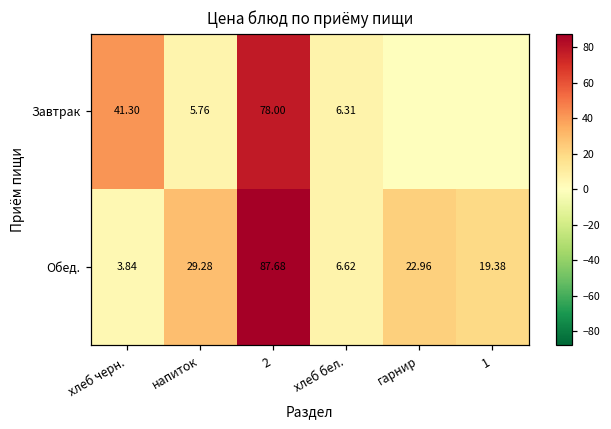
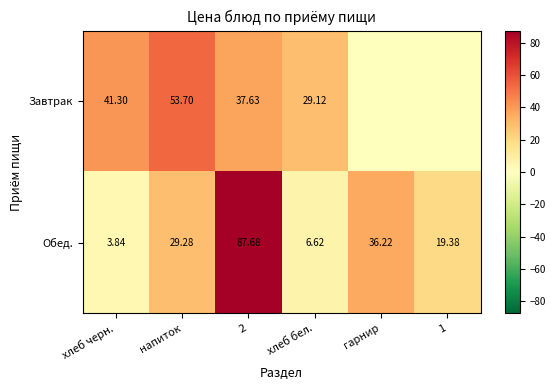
  {
    "Завтрак": {
      "хлеб черн.": 41.30,
-     "напиток": 5.76,
-     "2": 78.00,
-     "хлеб бел.": 6.31
+     "напиток": 53.70,
+     "2": 37.63,
+     "хлеб бел.": 29.12
    },
    "Обед.": {
      "хлеб черн.": 3.84,
      "напиток": 29.28,
      "2": 87.68,
      "хлеб бел.": 6.62,
-     "гарнир": 22.96,
+     "гарнир": 36.22,
      "1": 19.38
    }
  }
